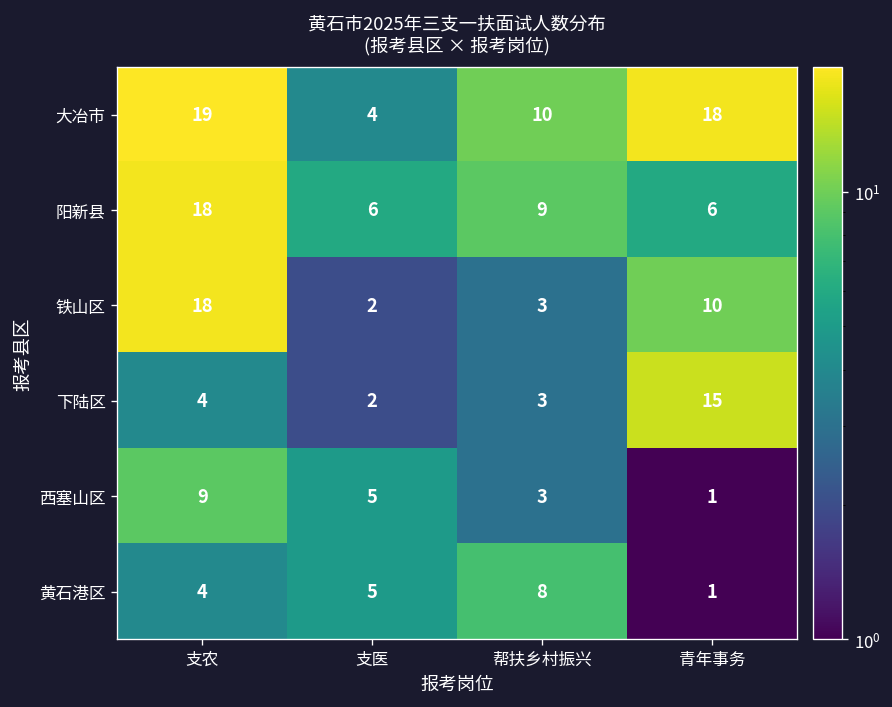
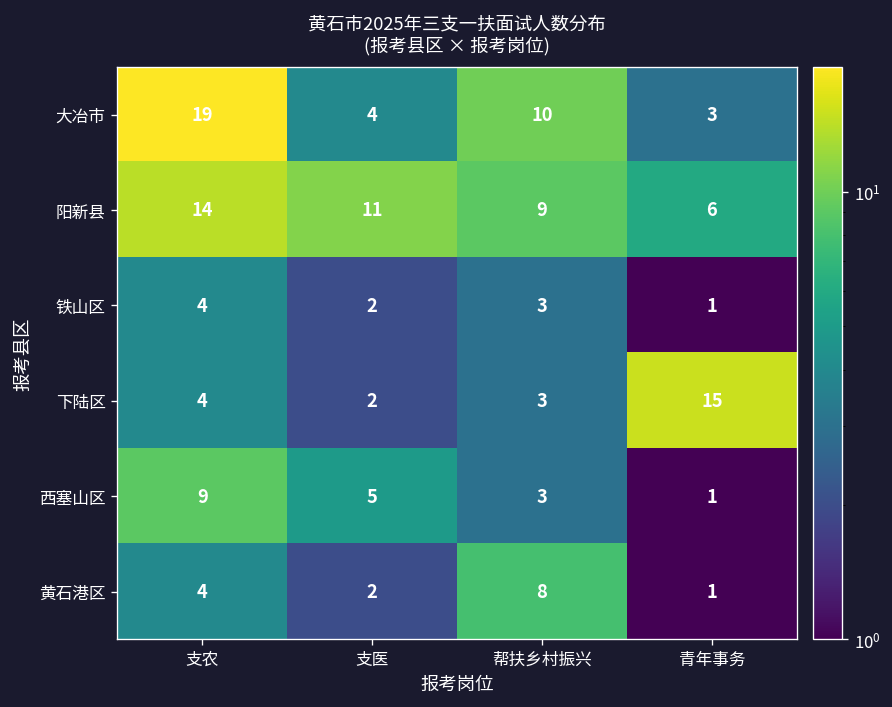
  {
    "大冶市": {
      "支农": 19,
      "支医": 4,
      "帮扶乡村振兴": 10,
-     "青年事务": 18
+     "青年事务": 3
    },
    "阳新县": {
-     "支农": 18,
-     "支医": 6,
+     "支农": 14,
+     "支医": 11,
      "帮扶乡村振兴": 9,
      "青年事务": 6
    },
    "铁山区": {
-     "支农": 18,
+     "支农": 4,
      "支医": 2,
      "帮扶乡村振兴": 3,
-     "青年事务": 10
+     "青年事务": 1
    },
    "下陆区": {
      "支农": 4,
      "支医": 2,
      "帮扶乡村振兴": 3,
      "青年事务": 15
    },
    "西塞山区": {
      "支农": 9,
      "支医": 5,
      "帮扶乡村振兴": 3,
      "青年事务": 1
    },
    "黄石港区": {
      "支农": 4,
-     "支医": 5,
+     "支医": 2,
      "帮扶乡村振兴": 8,
      "青年事务": 1
    }
  }
